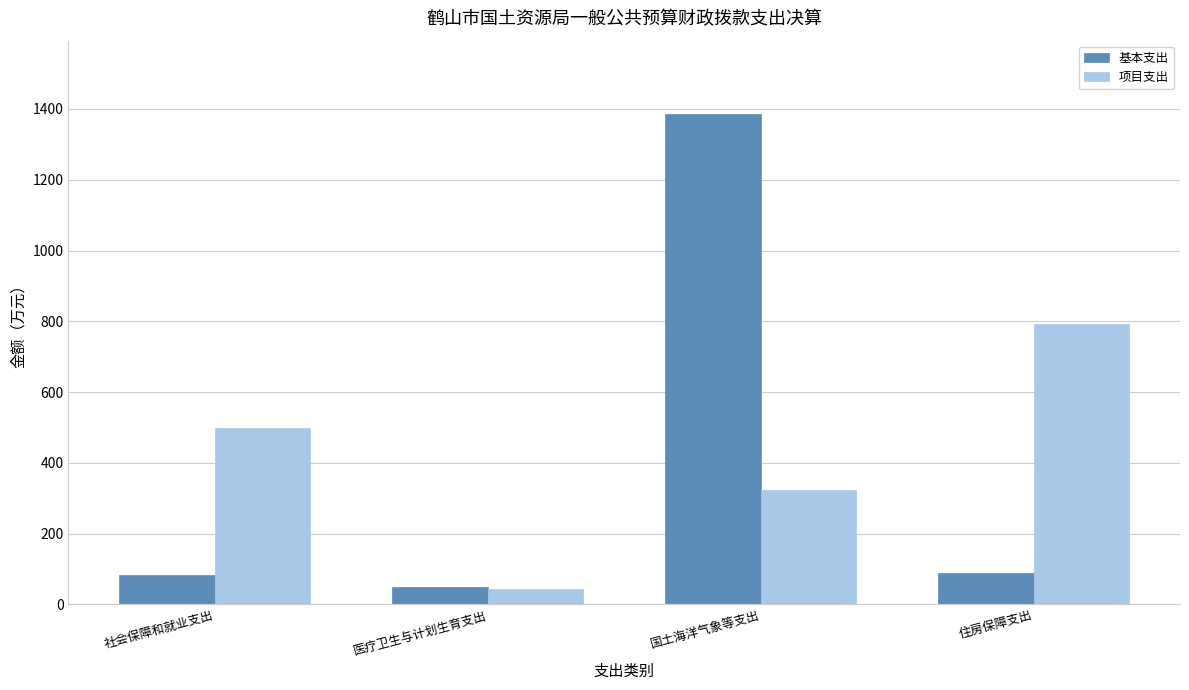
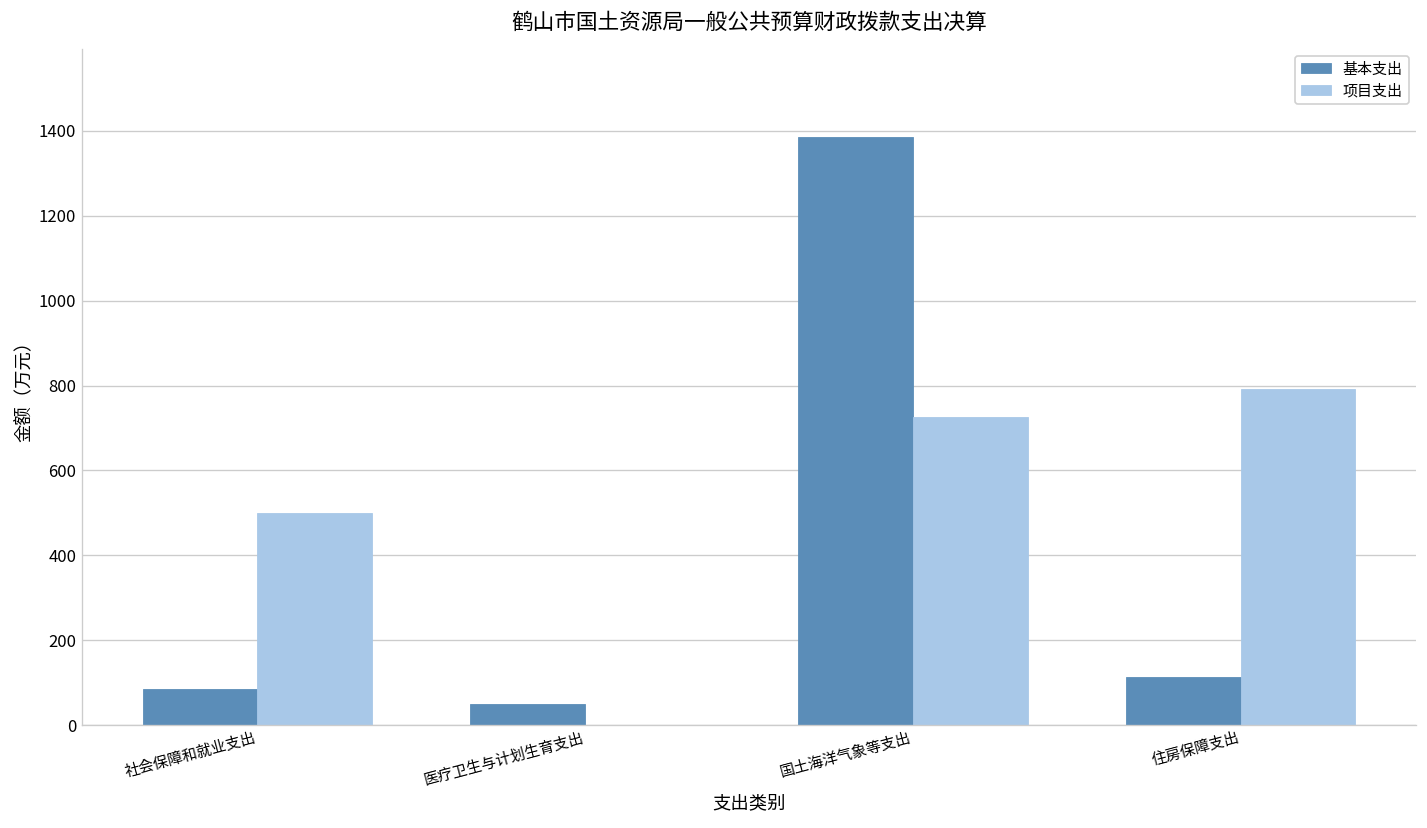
  {
    "基本支出": {
      "社会保障和就业支出": 80,
      "医疗卫生与计划生育支出": 50,
      "国土海洋气象等支出": 1390,
-     "住房保障支出": 90
+     "住房保障支出": 110
    },
    "项目支出": {
      "社会保障和就业支出": 500,
-     "医疗卫生与计划生育支出": 50,
-     "国土海洋气象等支出": 320,
+     "医疗卫生与计划生育支出": 0,
+     "国土海洋气象等支出": 730,
      "住房保障支出": 790
    }
  }
